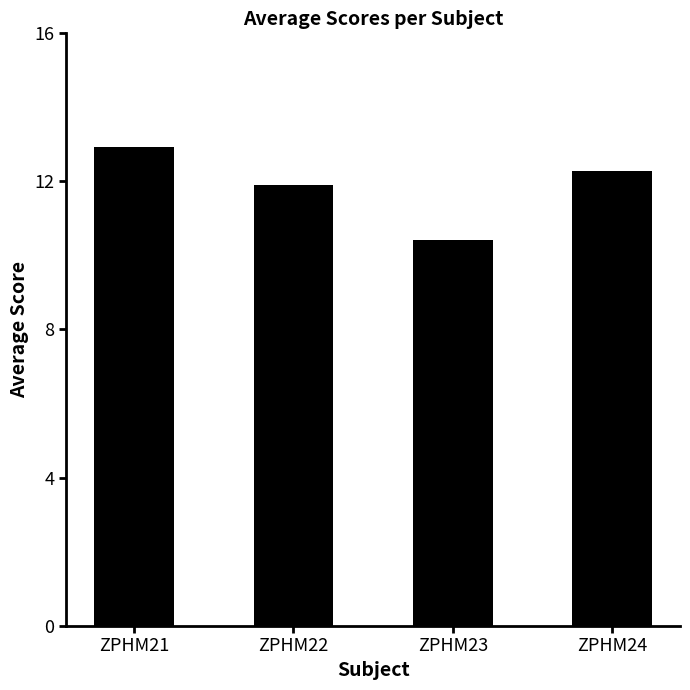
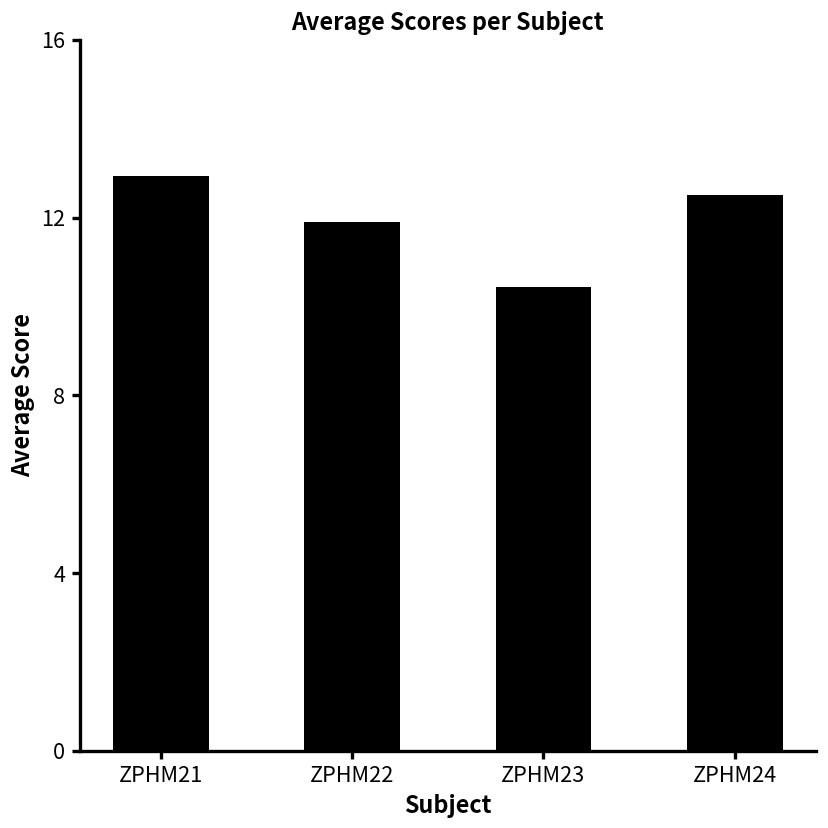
  {
    "ZPHM21": 12.9,
    "ZPHM22": 11.9,
    "ZPHM23": 10.4,
-   "ZPHM24": 12.3
+   "ZPHM24": 12.5
  }
